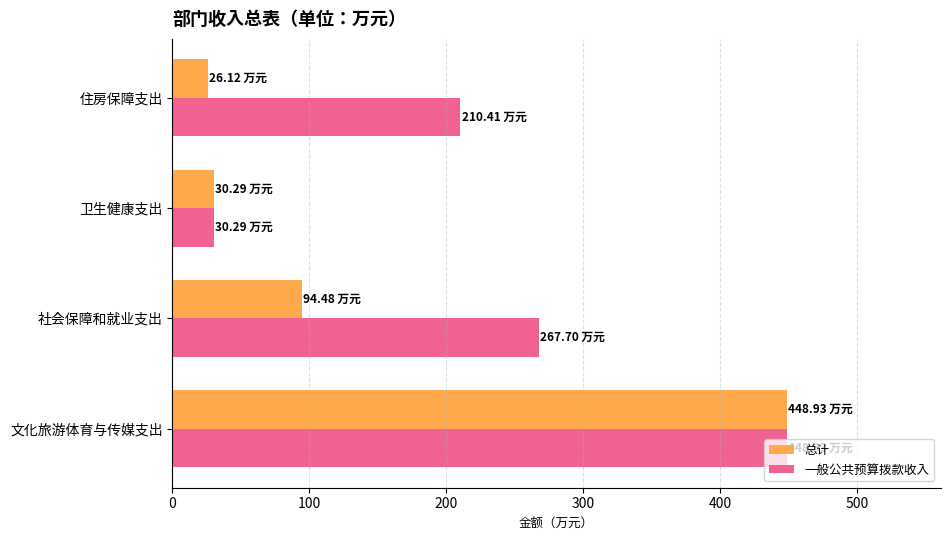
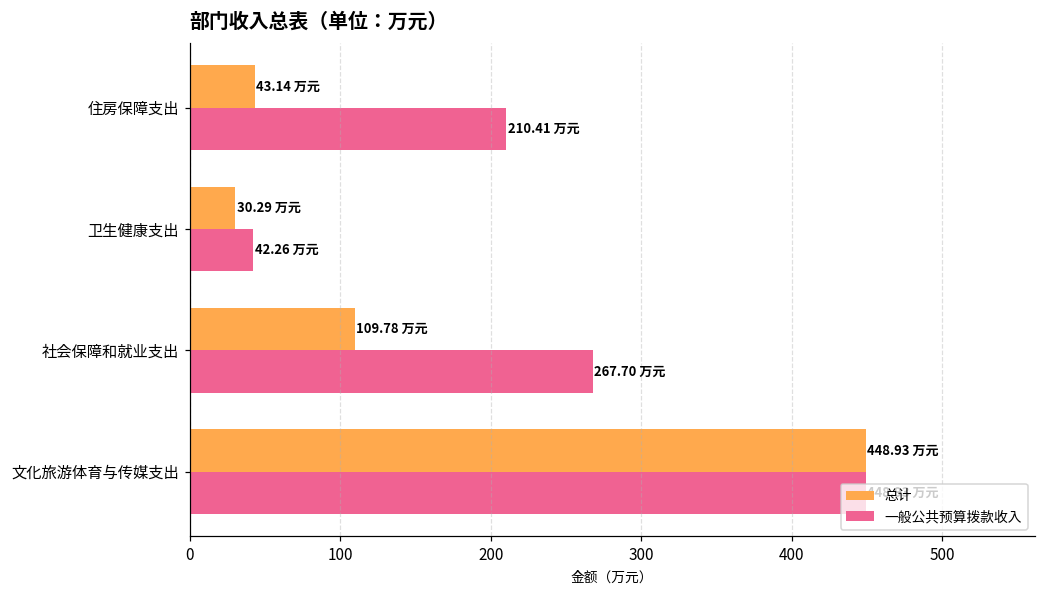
  {
    "总计": {
-     "住房保障支出": 26.12,
+     "住房保障支出": 43.14,
      "卫生健康支出": 30.29,
-     "社会保障和就业支出": 94.48,
+     "社会保障和就业支出": 109.78,
      "文化旅游体育与传媒支出": 448.93
    },
    "一般公共预算拨款收入": {
      "住房保障支出": 210.41,
-     "卫生健康支出": 30.29,
+     "卫生健康支出": 42.26,
      "社会保障和就业支出": 267.70
    }
  }
